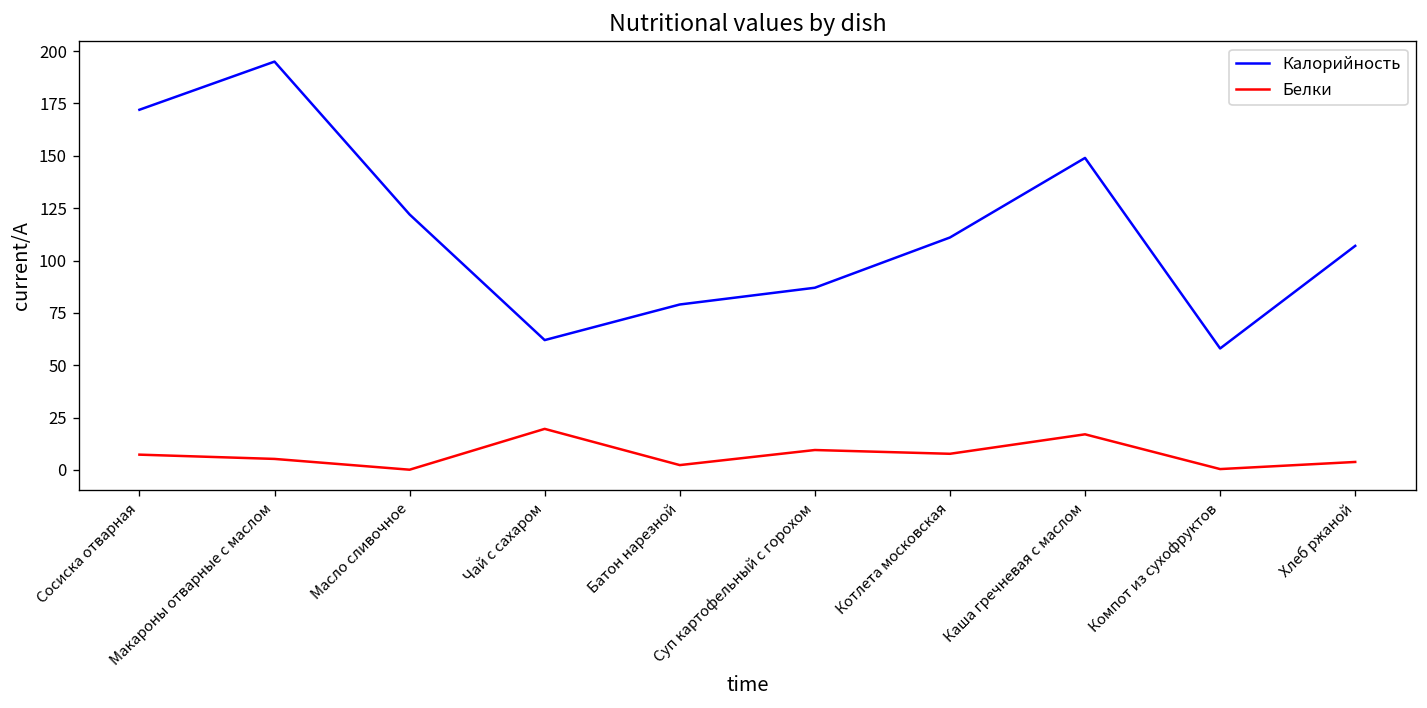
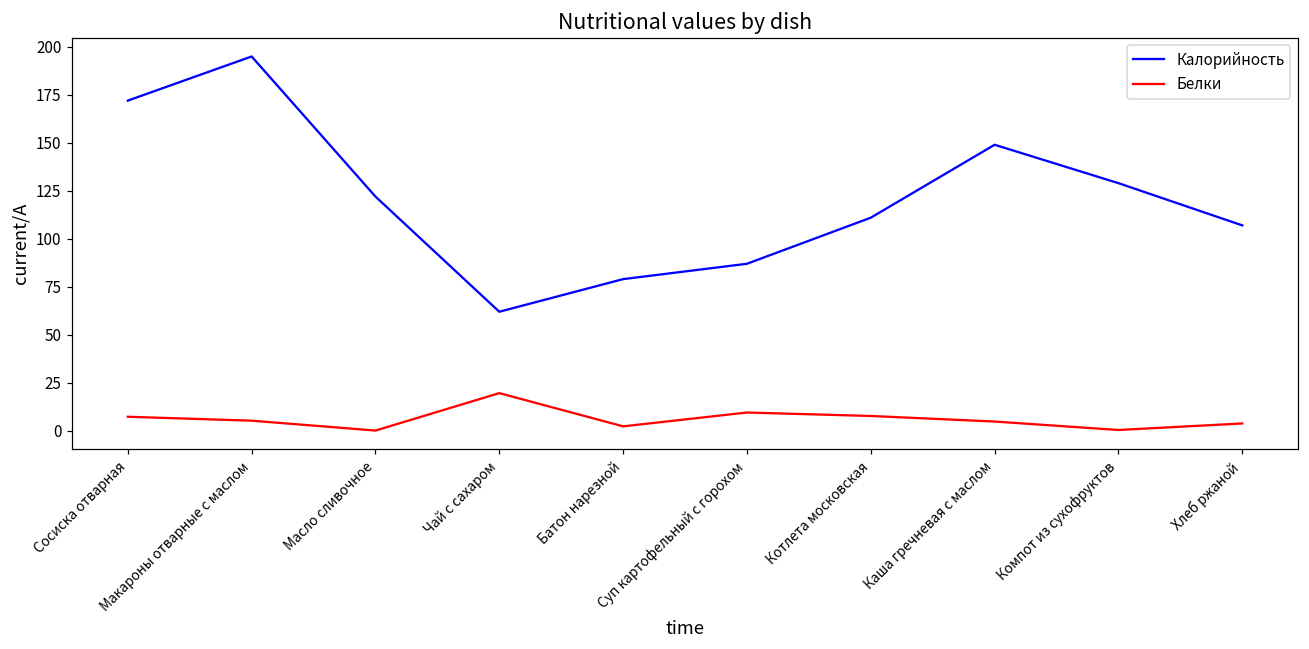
  {
    "Калорийность": {
      "Сосиска отварная": 172,
      "Макароны отварные с маслом": 195,
      "Масло сливочное": 122,
      "Чай с сахаром": 62,
      "Батон нарезной": 79,
      "Суп картофельный с горохом": 87,
      "Котлета московская": 111,
      "Каша гречневая с маслом": 149,
-     "Компот из сухофруктов": 58,
+     "Компот из сухофруктов": 129,
      "Хлеб ржаной": 107
    },
    "Белки": {
      "Сосиска отварная": 7,
      "Макароны отварные с маслом": 5,
      "Масло сливочное": 0,
      "Чай с сахаром": 20,
      "Батон нарезной": 2,
      "Суп картофельный с горохом": 10,
      "Котлета московская": 8,
-     "Каша гречневая с маслом": 17,
+     "Каша гречневая с маслом": 5,
      "Компот из сухофруктов": 0,
      "Хлеб ржаной": 4
    }
  }
